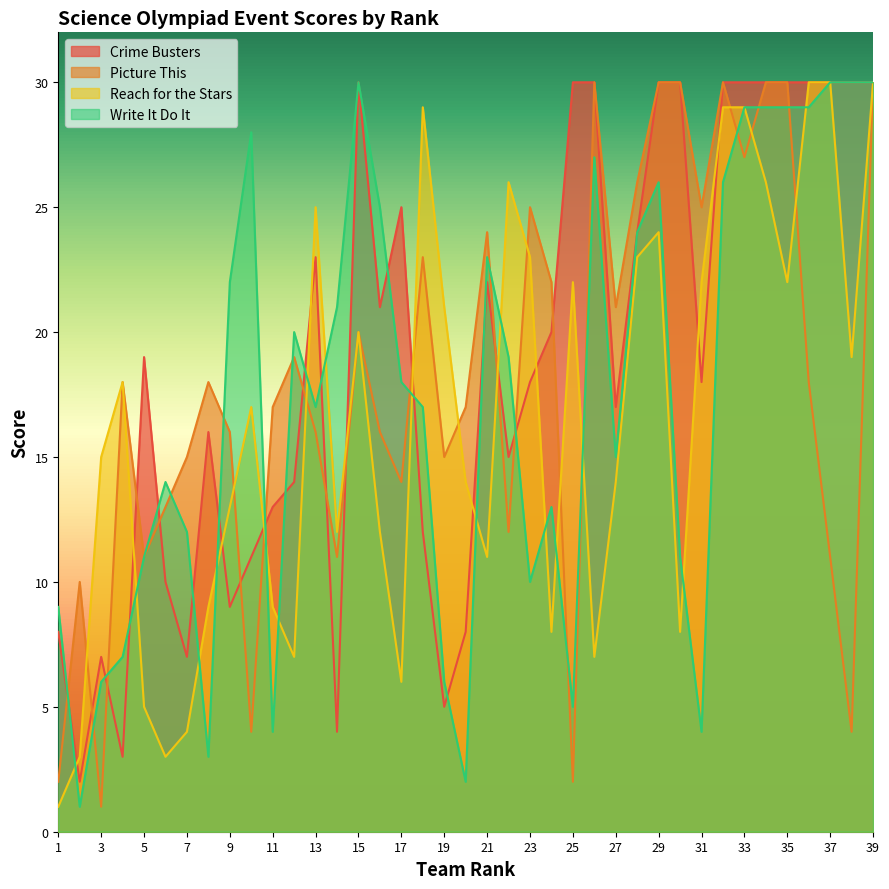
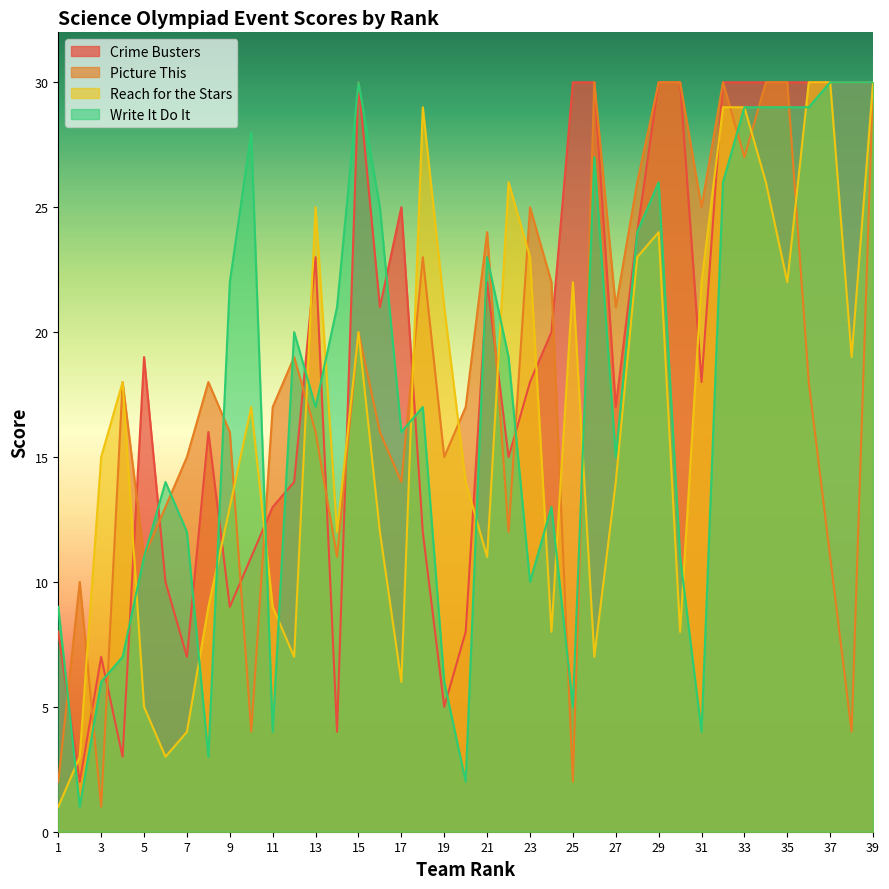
  {
    "Reach for the Stars": {
      "1": 1,
      "3": 15,
      "5": 5,
      "7": 4,
      "9": 13,
      "11": 9,
      "13": 25,
      "17": 6,
      "19": 21,
      "21": 11,
      "23": 23,
      "25": 22,
      "27": 14,
      "29": 24,
      "31": 22,
      "35": 22
    },
    "Write It Do It": {
      "1": 9,
      "3": 6,
      "7": 12,
      "9": 22,
      "11": 4,
      "13": 17,
-     "17": 18,
+     "17": 16,
      "19": 6,
      "21": 23,
      "23": 10,
      "25": 5,
      "27": 15,
      "29": 26,
      "31": 4,
      "35": 29
    }
  }
